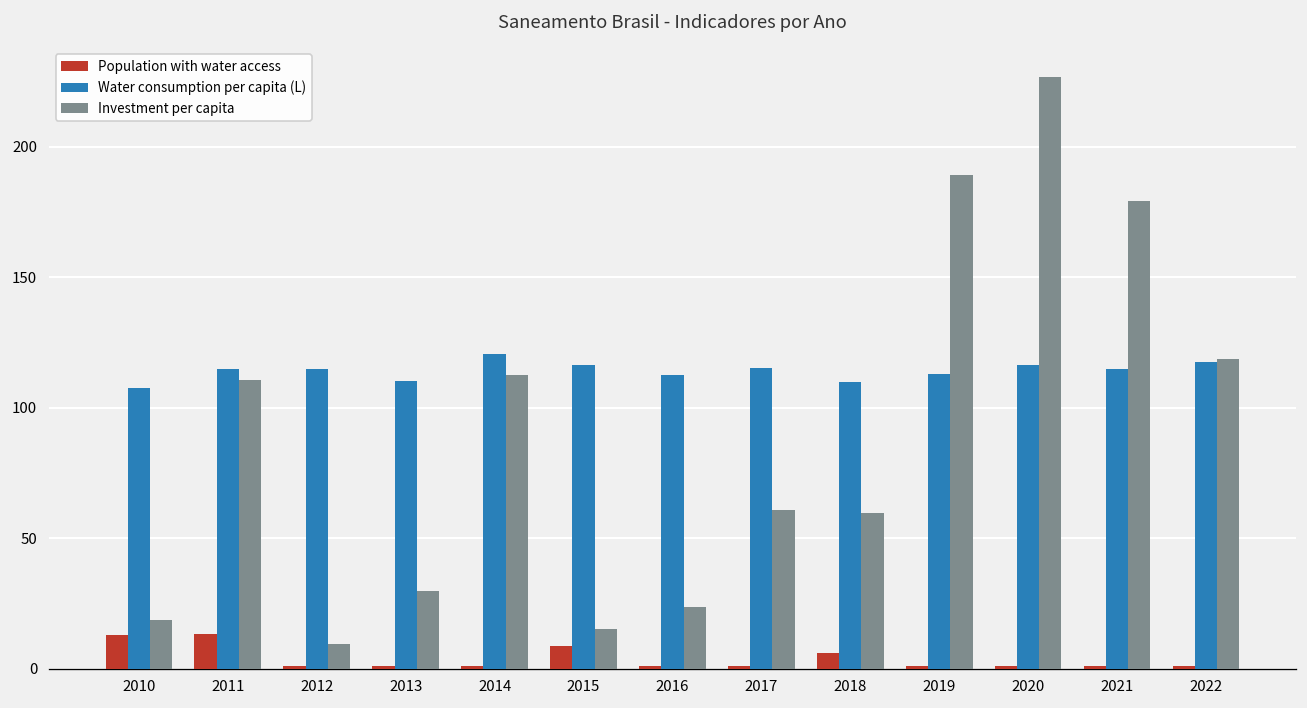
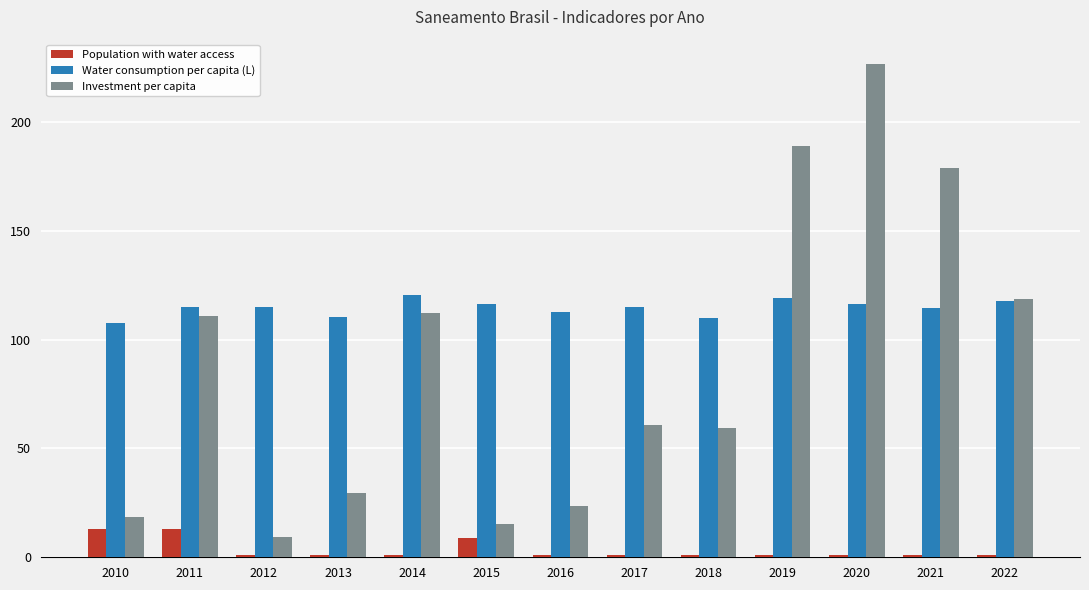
  {
    "Population with water access": {
      "2010": 13,
      "2011": 13,
      "2015": 9,
-     "2018": 6
+     "2018": 1
    },
    "Water consumption per capita (L)": {
      "2010": 108,
      "2011": 115,
      "2012": 115,
      "2013": 110,
      "2014": 120,
      "2015": 116,
      "2016": 113,
      "2017": 115,
      "2018": 110,
-     "2019": 113,
+     "2019": 119,
      "2020": 116,
      "2021": 115,
      "2022": 118
    },
    "Investment per capita": {
      "2010": 19,
      "2011": 111,
      "2012": 9,
      "2013": 30,
      "2014": 112,
      "2015": 15,
      "2016": 24,
      "2017": 61,
      "2018": 60,
      "2019": 189,
      "2020": 227,
      "2021": 179,
      "2022": 119
    }
  }
